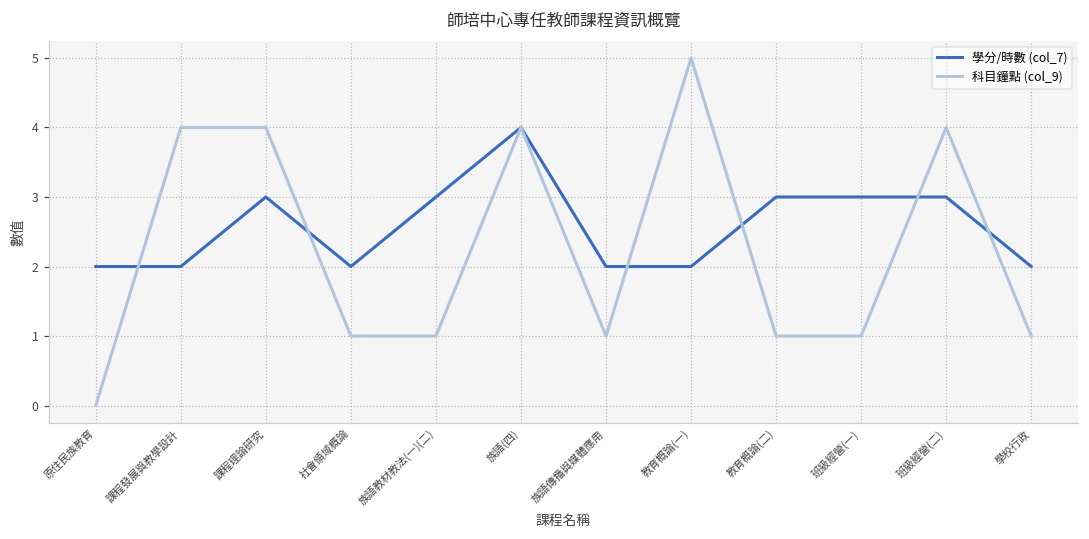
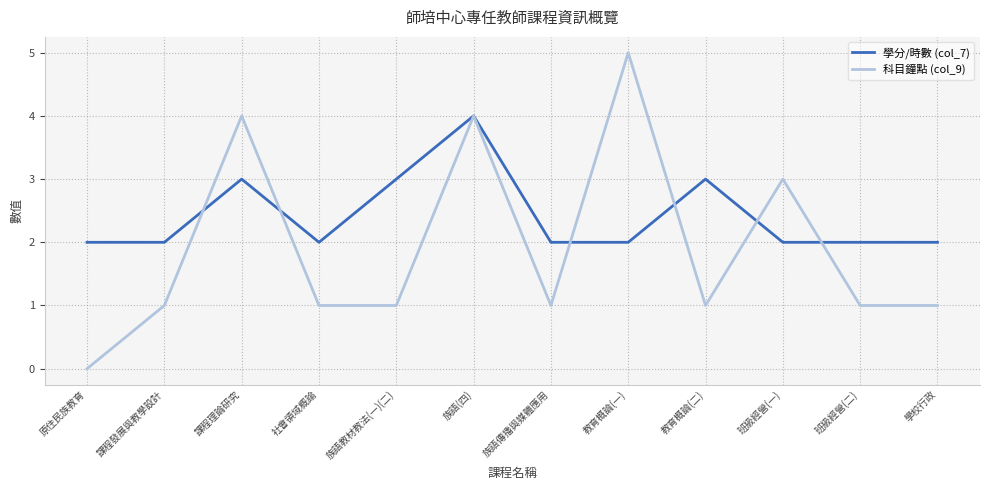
  {
    "學分/時數 (col_7)": {
      "原住民族教育": 2,
      "課程發展與教學設計": 2,
      "課程理論研究": 3,
      "社會領域概論": 2,
      "族語教材教法(一)(二)": 3,
      "族語傳播與媒體應用": 2,
      "教育概論(一)": 2,
      "教育概論(二)": 3,
-     "班級經營(一)": 3,
-     "班級經營(二)": 3,
+     "班級經營(一)": 2,
+     "班級經營(二)": 2,
      "學校行政": 2
    },
    "科目鐘點 (col_9)": {
      "原住民族教育": 0,
-     "課程發展與教學設計": 4,
+     "課程發展與教學設計": 1,
      "課程理論研究": 4,
      "社會領域概論": 1,
      "族語教材教法(一)(二)": 1,
      "族語傳播與媒體應用": 1,
      "教育概論(一)": 5,
      "教育概論(二)": 1,
-     "班級經營(一)": 1,
-     "班級經營(二)": 4,
+     "班級經營(一)": 3,
+     "班級經營(二)": 1,
      "學校行政": 1
    }
  }
